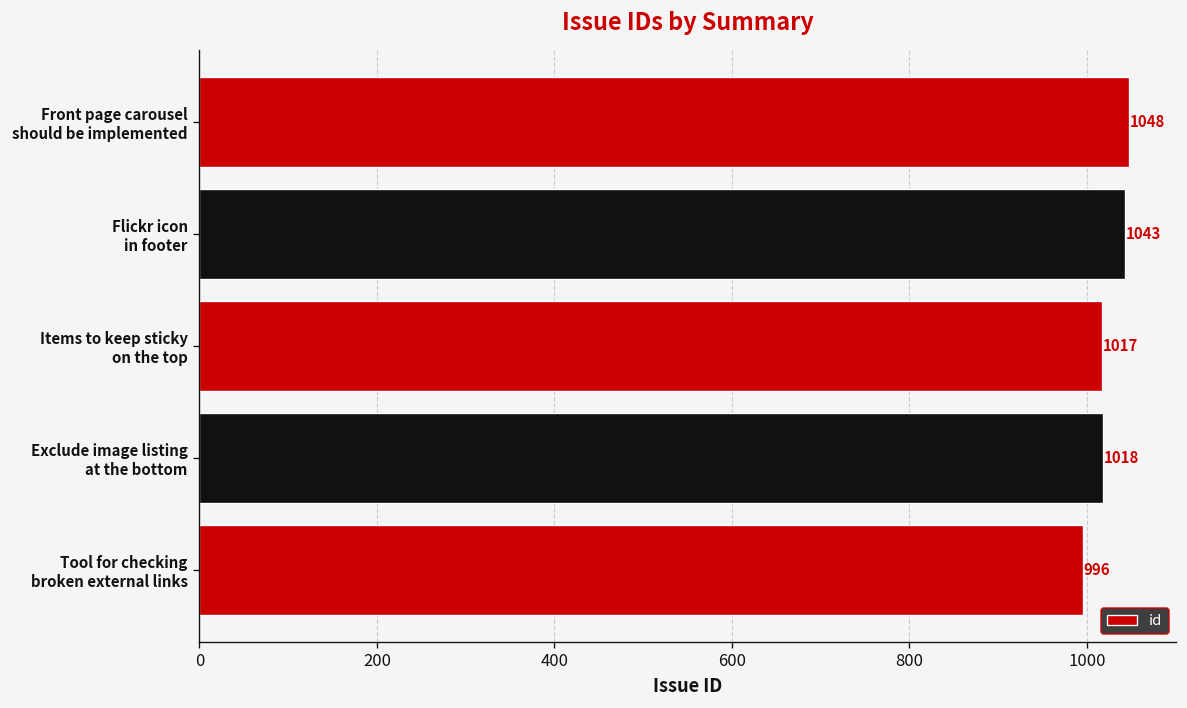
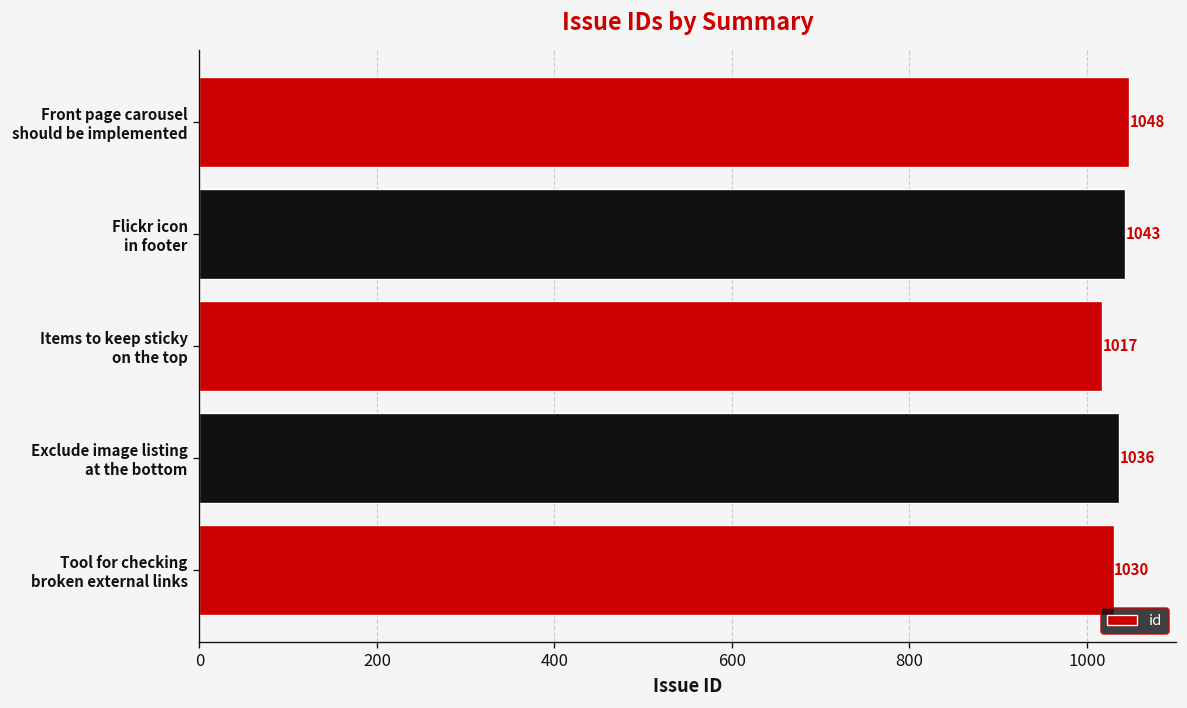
  {
    "Front page carousel should be implemented": 1048,
    "Flickr icon in footer": 1043,
    "Items to keep sticky on the top": 1017,
-   "Exclude image listing at the bottom": 1018,
-   "Tool for checking broken external links": 996
+   "Exclude image listing at the bottom": 1036,
+   "Tool for checking broken external links": 1030
  }
